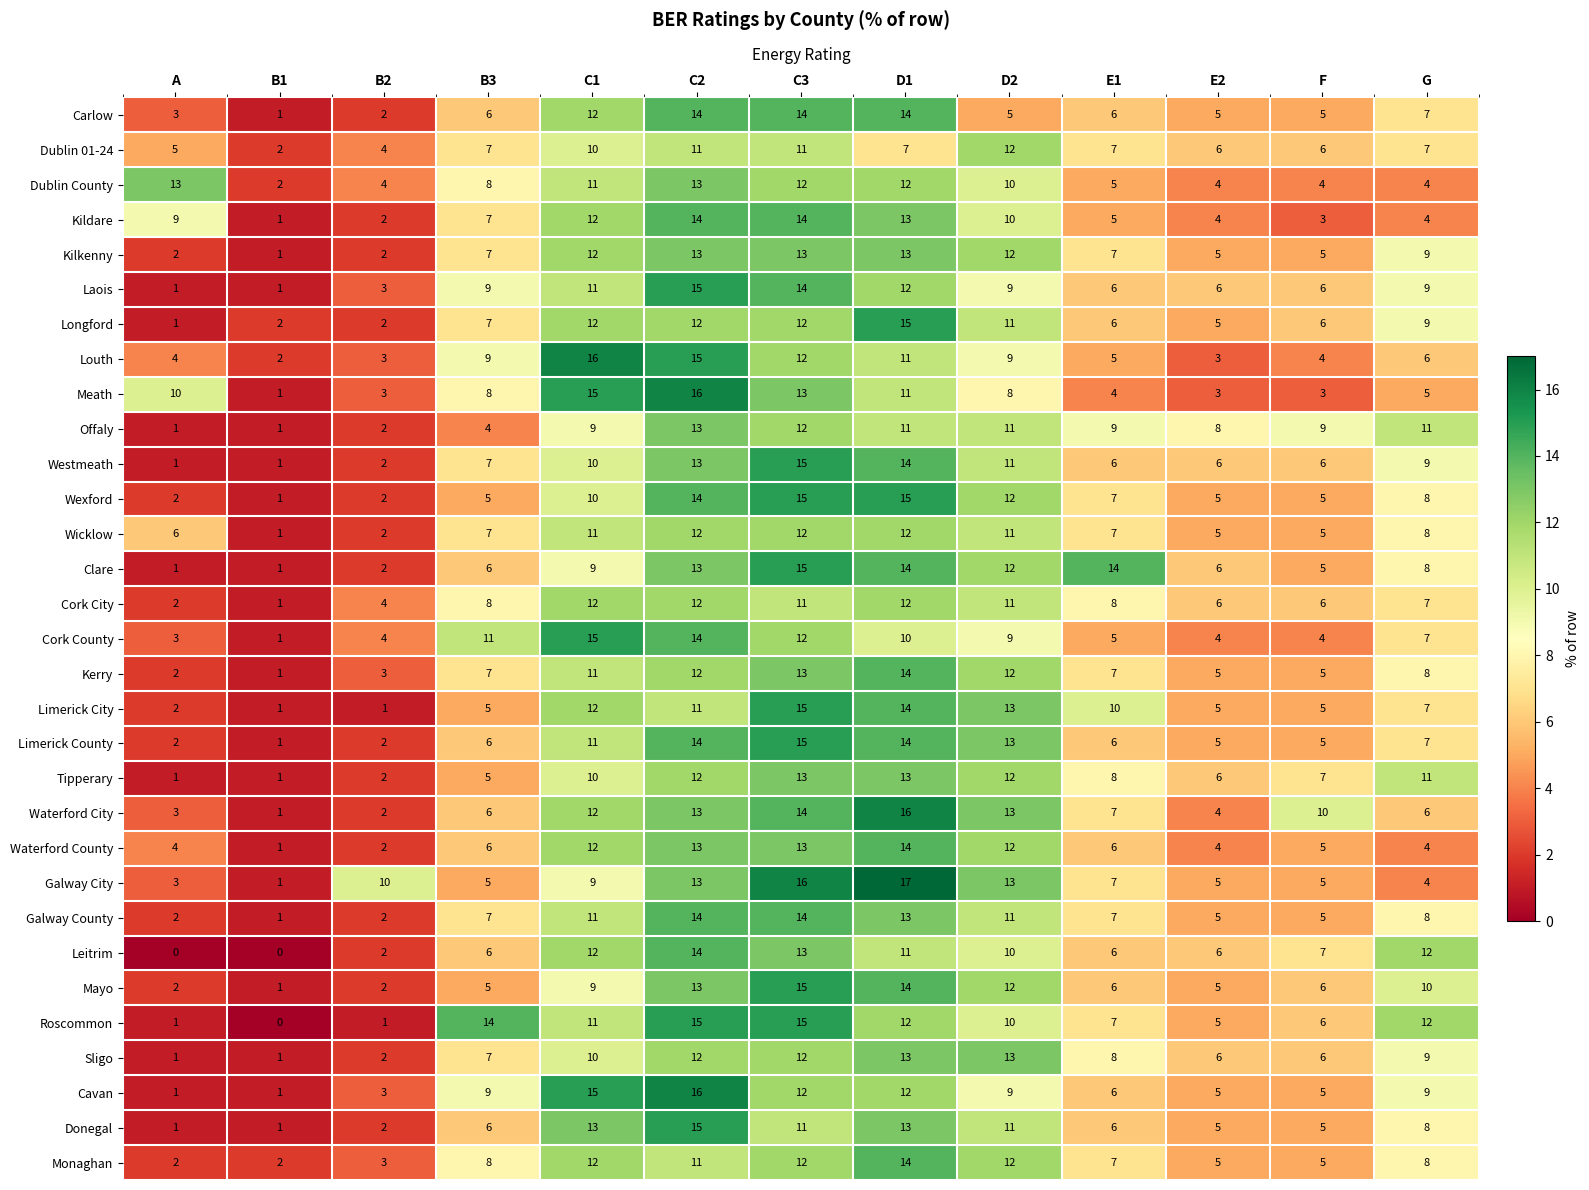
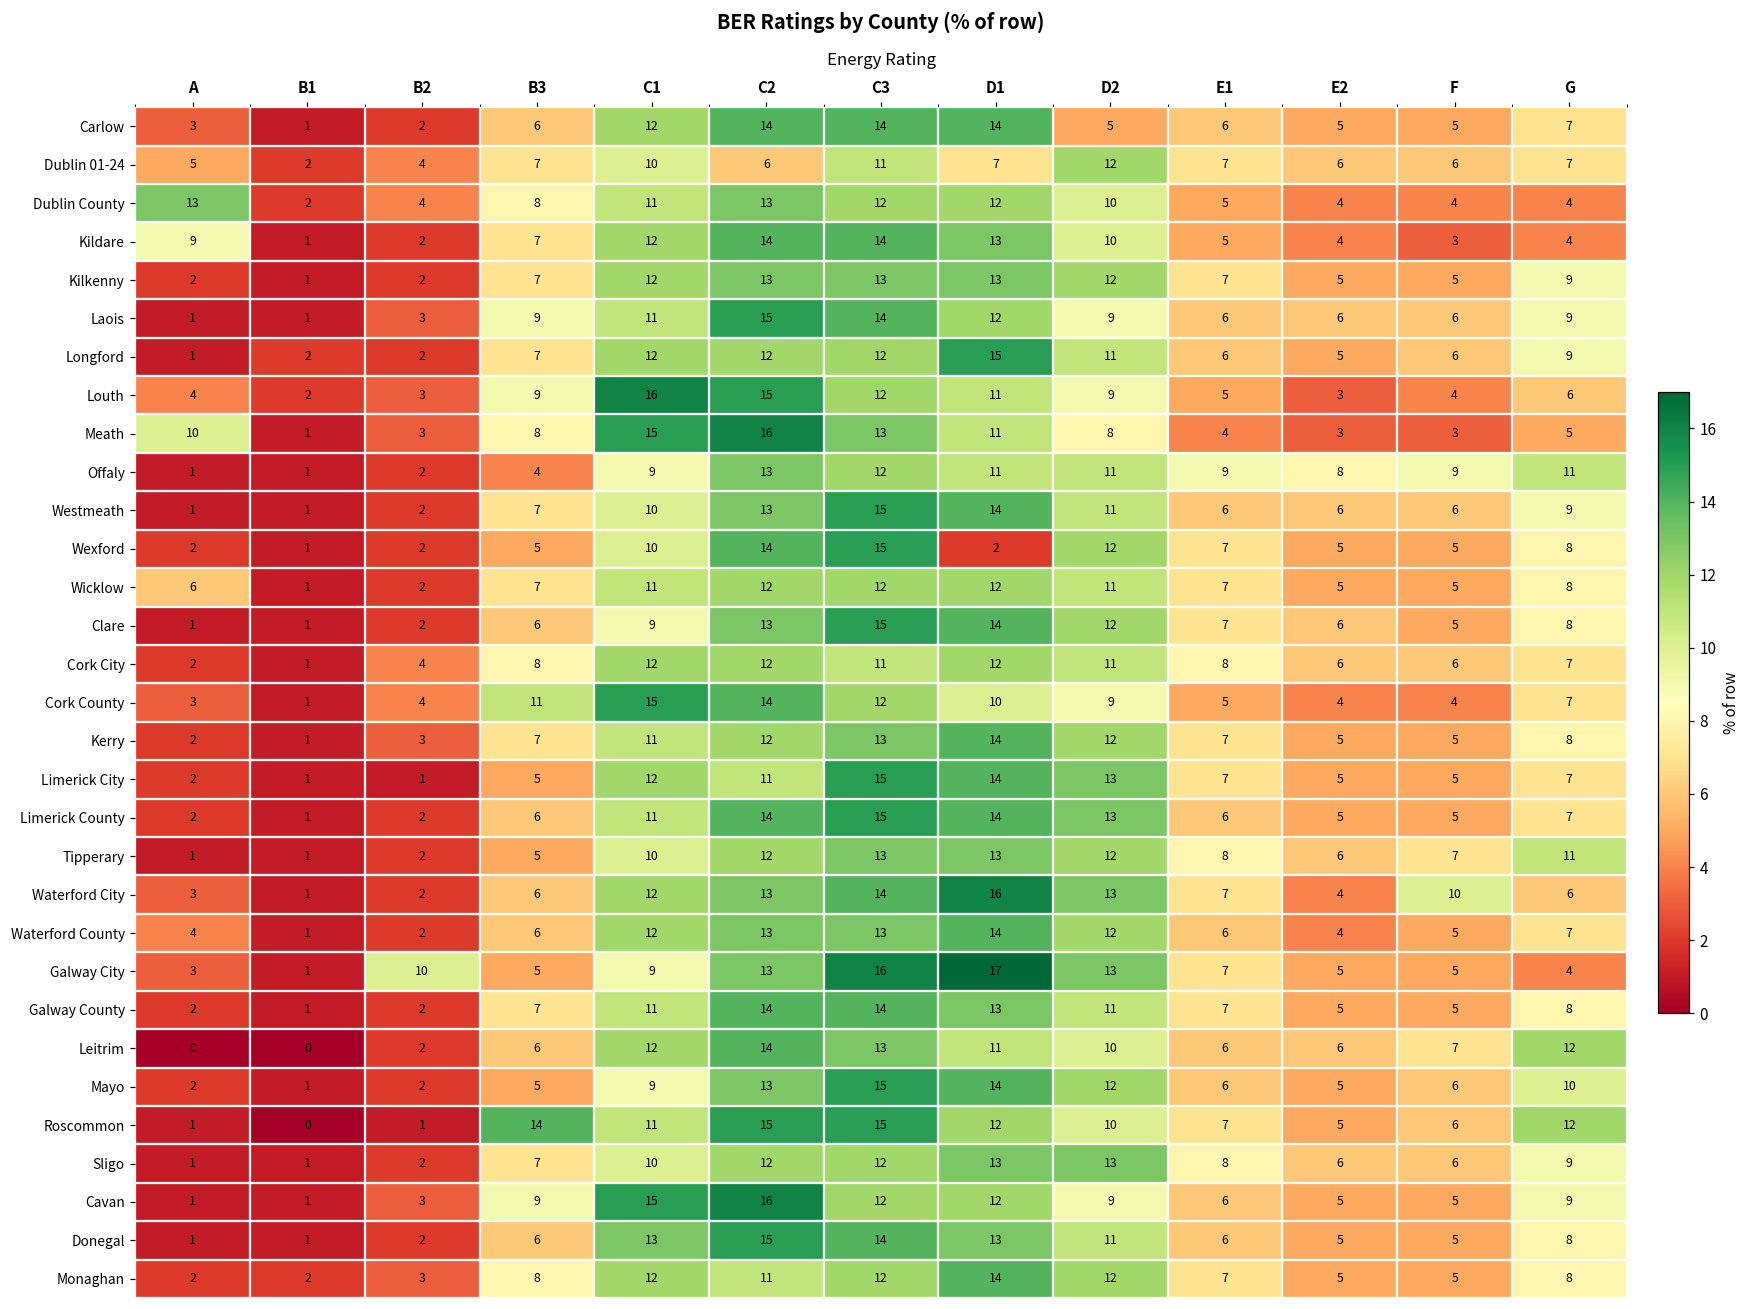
  {
    "Dublin 01-24": {
      "A": 5,
      "B1": 2,
      "B2": 4,
      "B3": 7,
      "C1": 10,
-     "C2": 11,
+     "C2": 6,
      "C3": 11,
      "D1": 7,
      "D2": 12,
      "E1": 7,
      "E2": 6,
      "F": 6,
      "G": 7
    },
    "Wexford": {
      "A": 2,
      "B1": 1,
      "B2": 2,
      "B3": 5,
      "C1": 10,
      "C2": 14,
      "C3": 15,
-     "D1": 15,
+     "D1": 2,
      "D2": 12,
      "E1": 7,
      "E2": 5,
      "F": 5,
      "G": 8
    },
    "Clare": {
      "A": 1,
      "B1": 1,
      "B2": 2,
      "B3": 6,
      "C1": 9,
      "C2": 13,
      "C3": 15,
      "D1": 14,
      "D2": 12,
-     "E1": 14,
+     "E1": 7,
      "E2": 6,
      "F": 5,
      "G": 8
    },
    "Limerick City": {
      "A": 2,
      "B1": 1,
      "B2": 1,
      "B3": 5,
      "C1": 12,
      "C2": 11,
      "C3": 15,
      "D1": 14,
      "D2": 13,
-     "E1": 10,
+     "E1": 7,
      "E2": 5,
      "F": 5,
      "G": 7
    },
    "Waterford County": {
      "A": 4,
      "B1": 1,
      "B2": 2,
      "B3": 6,
      "C1": 12,
      "C2": 13,
      "C3": 13,
      "D1": 14,
      "D2": 12,
      "E1": 6,
      "E2": 4,
      "F": 5,
-     "G": 4
+     "G": 7
    },
    "Donegal": {
      "A": 1,
      "B1": 1,
      "B2": 2,
      "B3": 6,
      "C1": 13,
      "C2": 15,
-     "C3": 11,
+     "C3": 14,
      "D1": 13,
      "D2": 11,
      "E1": 6,
      "E2": 5,
      "F": 5,
      "G": 8
    }
  }
